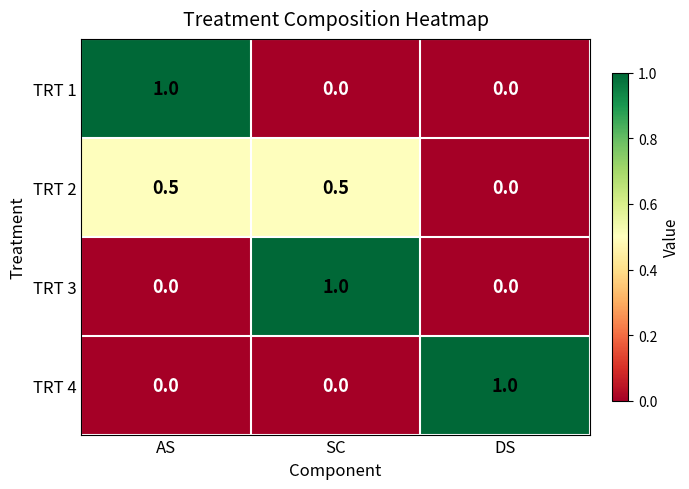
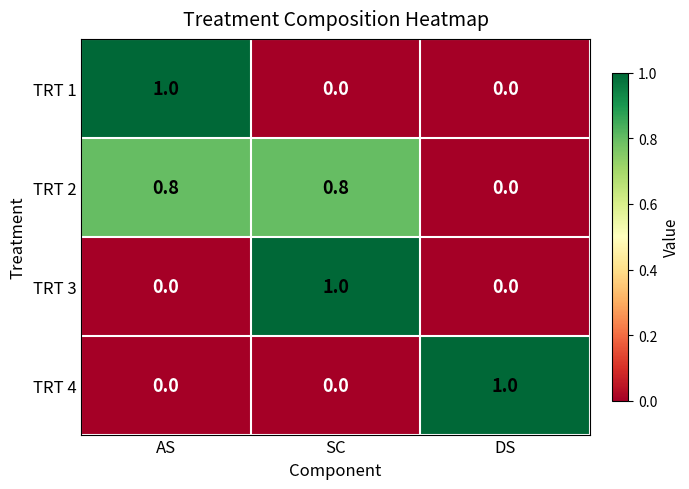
  {
    "TRT 1": {
      "AS": 1.0,
      "SC": 0.0,
      "DS": 0.0
    },
    "TRT 2": {
-     "AS": 0.5,
-     "SC": 0.5,
+     "AS": 0.8,
+     "SC": 0.8,
      "DS": 0.0
    },
    "TRT 3": {
      "AS": 0.0,
      "SC": 1.0,
      "DS": 0.0
    },
    "TRT 4": {
      "AS": 0.0,
      "SC": 0.0,
      "DS": 1.0
    }
  }
